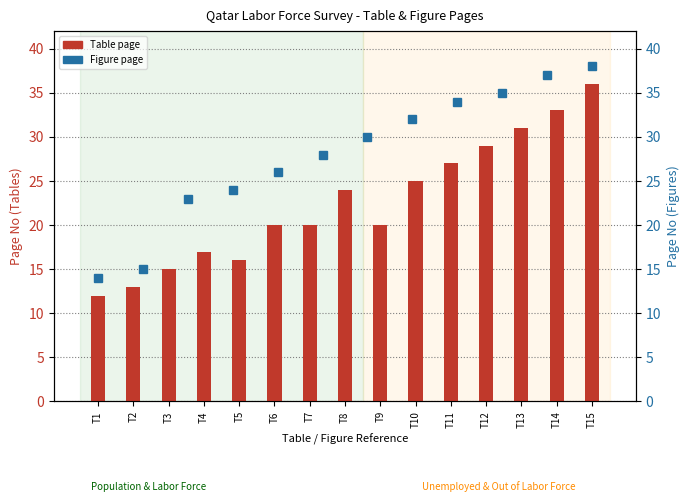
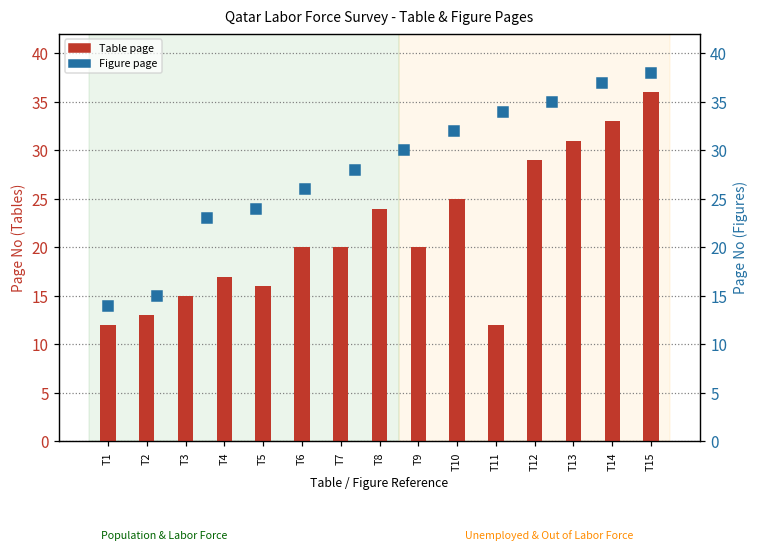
  {
    "Table page": {
      "T1": 12,
      "T2": 13,
      "T3": 15,
      "T4": 17,
      "T5": 16,
      "T6": 20,
      "T7": 20,
      "T8": 24,
      "T9": 20,
      "T10": 25,
-     "T11": 27,
+     "T11": 12,
      "T12": 29,
      "T13": 31,
      "T14": 33,
      "T15": 36
    },
    "Figure page": {
      "T1": 14,
      "T15": 38
    }
  }
